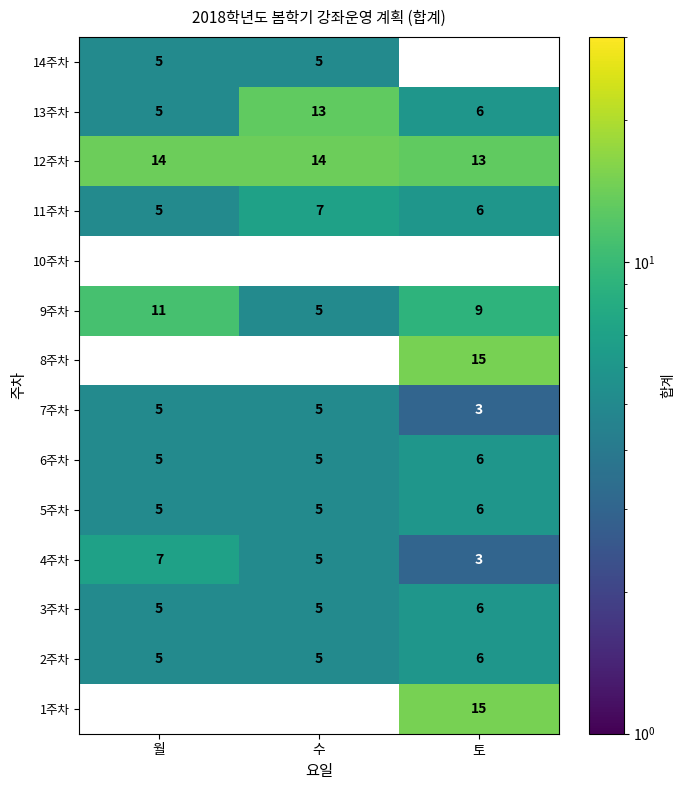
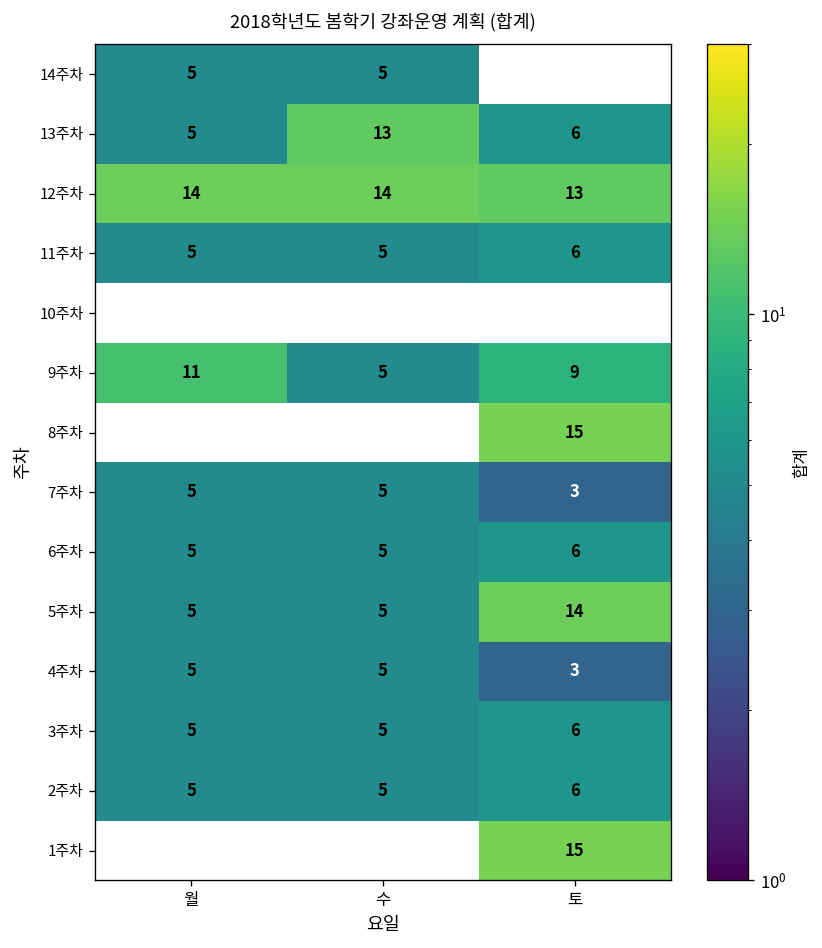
  {
    "14주차": {
      "월": 5,
      "수": 5
    },
    "13주차": {
      "월": 5,
      "수": 13,
      "토": 6
    },
    "12주차": {
      "월": 14,
      "수": 14,
      "토": 13
    },
    "11주차": {
      "월": 5,
-     "수": 7,
+     "수": 5,
      "토": 6
    },
    "9주차": {
      "월": 11,
      "수": 5,
      "토": 9
    },
    "8주차": {
      "토": 15
    },
    "7주차": {
      "월": 5,
      "수": 5,
      "토": 3
    },
    "6주차": {
      "월": 5,
      "수": 5,
      "토": 6
    },
    "5주차": {
      "월": 5,
      "수": 5,
-     "토": 6
+     "토": 14
    },
    "4주차": {
-     "월": 7,
+     "월": 5,
      "수": 5,
      "토": 3
    },
    "3주차": {
      "월": 5,
      "수": 5,
      "토": 6
    },
    "2주차": {
      "월": 5,
      "수": 5,
      "토": 6
    },
    "1주차": {
      "토": 15
    }
  }
